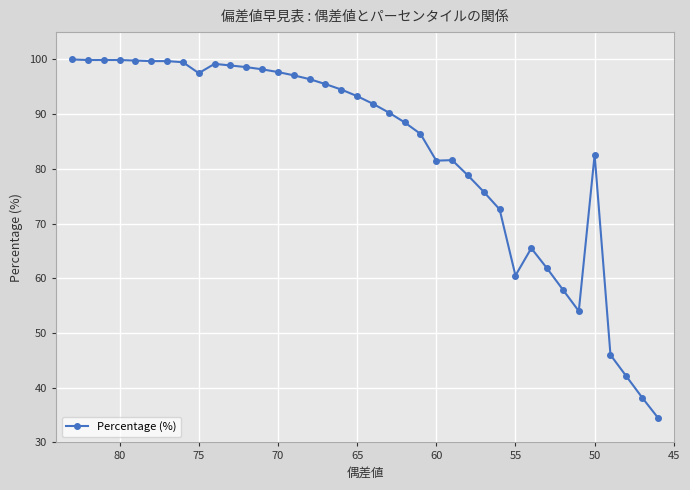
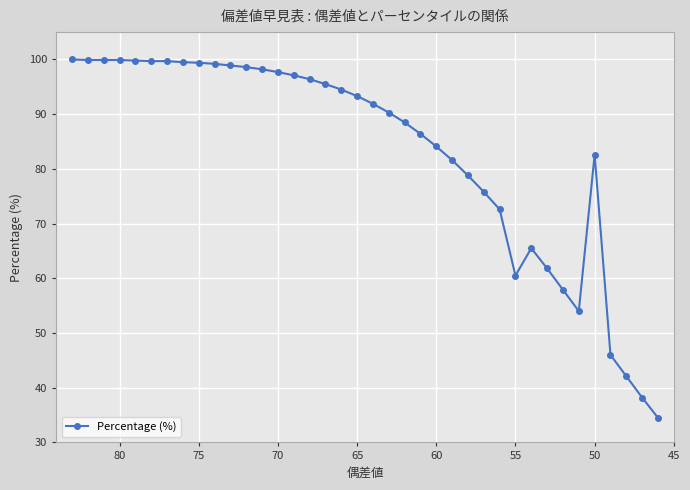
  {
    "80": 100,
-   "75": 98,
+   "75": 99,
    "70": 98,
    "65": 93,
-   "60": 82,
+   "60": 84,
    "55": 61,
    "50": 83
  }
